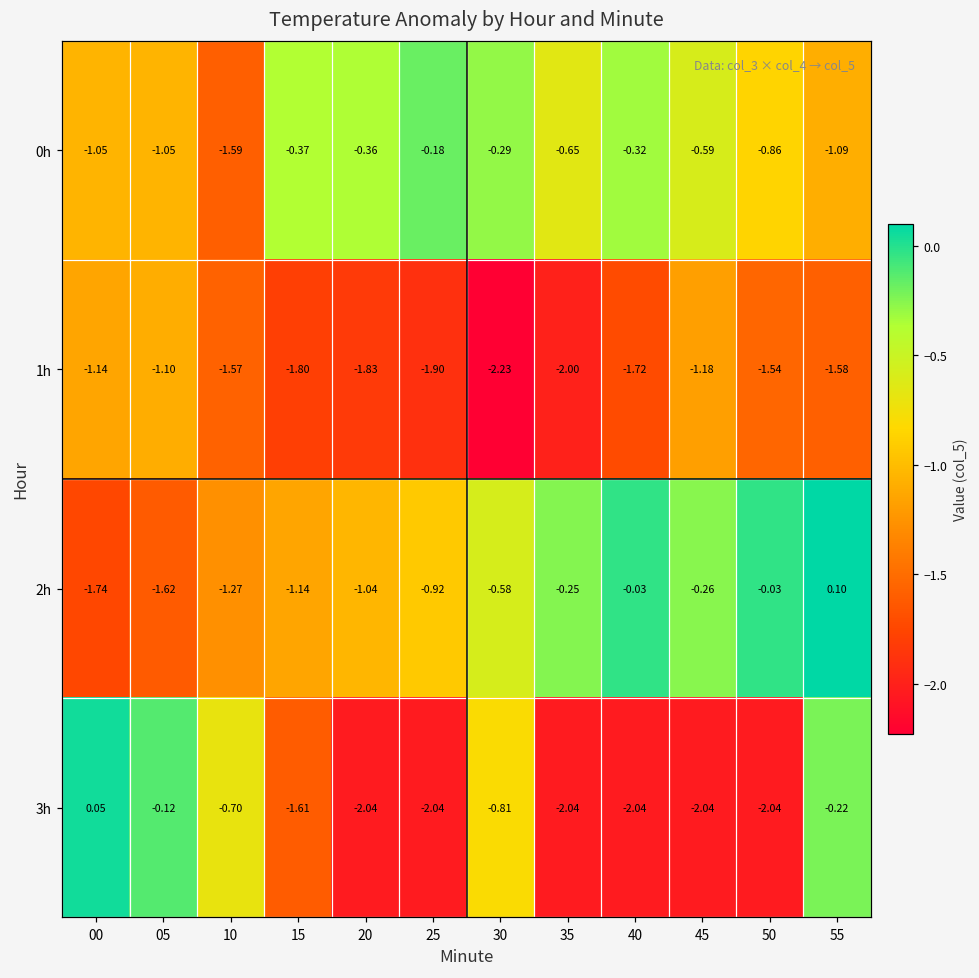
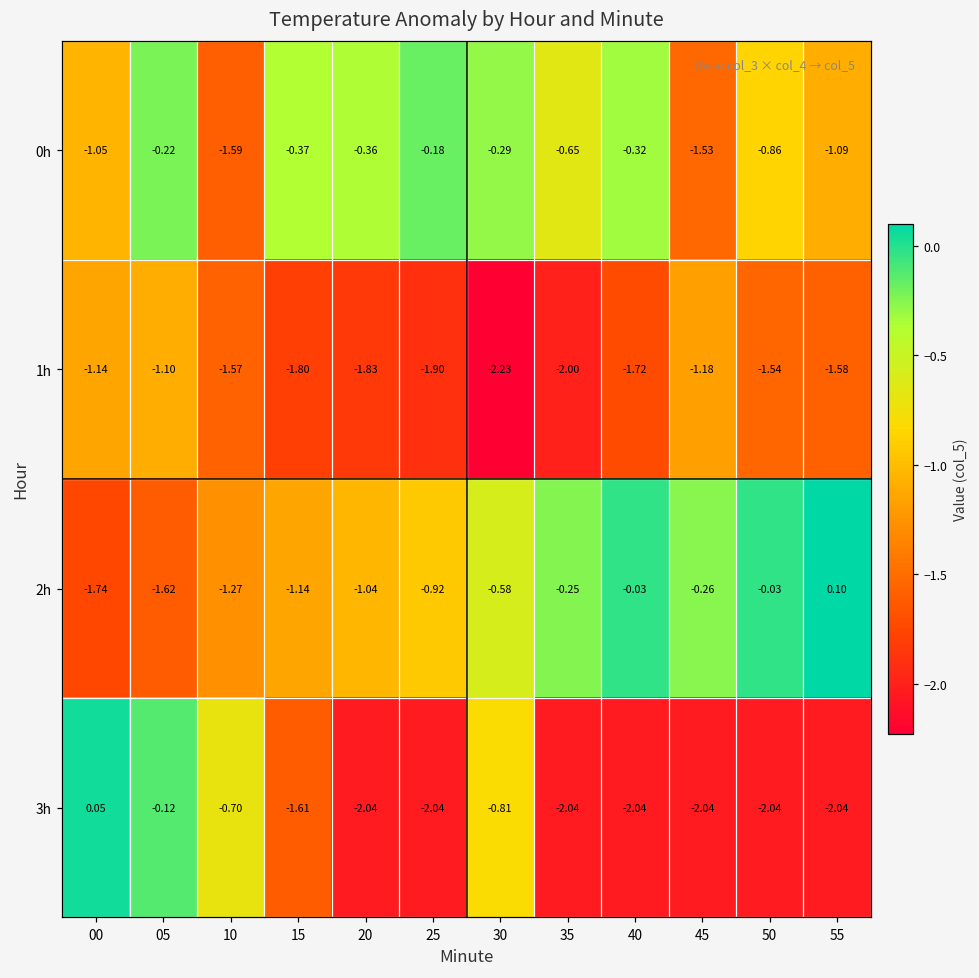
  {
    "0h": {
      "00": -1.05,
-     "05": -1.05,
+     "05": -0.22,
      "10": -1.59,
      "15": -0.37,
      "20": -0.36,
      "25": -0.18,
      "30": -0.29,
      "35": -0.65,
      "40": -0.32,
-     "45": -0.59,
+     "45": -1.53,
      "55": -1.09
    },
    "1h": {
      "00": -1.14,
      "05": -1.10,
      "10": -1.57,
      "15": -1.80,
      "20": -1.83,
      "25": -1.90,
      "30": -2.23,
      "35": -2.00,
      "40": -1.72,
      "45": -1.18,
      "50": -1.54,
      "55": -1.58
    },
    "2h": {
      "00": -1.74,
      "05": -1.62,
      "10": -1.27,
      "15": -1.14,
      "20": -1.04,
      "25": -0.92,
      "30": -0.58,
      "35": -0.25,
      "40": -0.03,
      "45": -0.26,
      "50": -0.03,
      "55": 0.10
    },
    "3h": {
      "00": 0.05,
      "05": -0.12,
      "10": -0.70,
      "15": -1.61,
      "20": -2.04,
      "25": -2.04,
      "30": -0.81,
      "35": -2.04,
      "40": -2.04,
      "45": -2.04,
      "50": -2.04,
-     "55": -0.22
+     "55": -2.04
    }
  }
